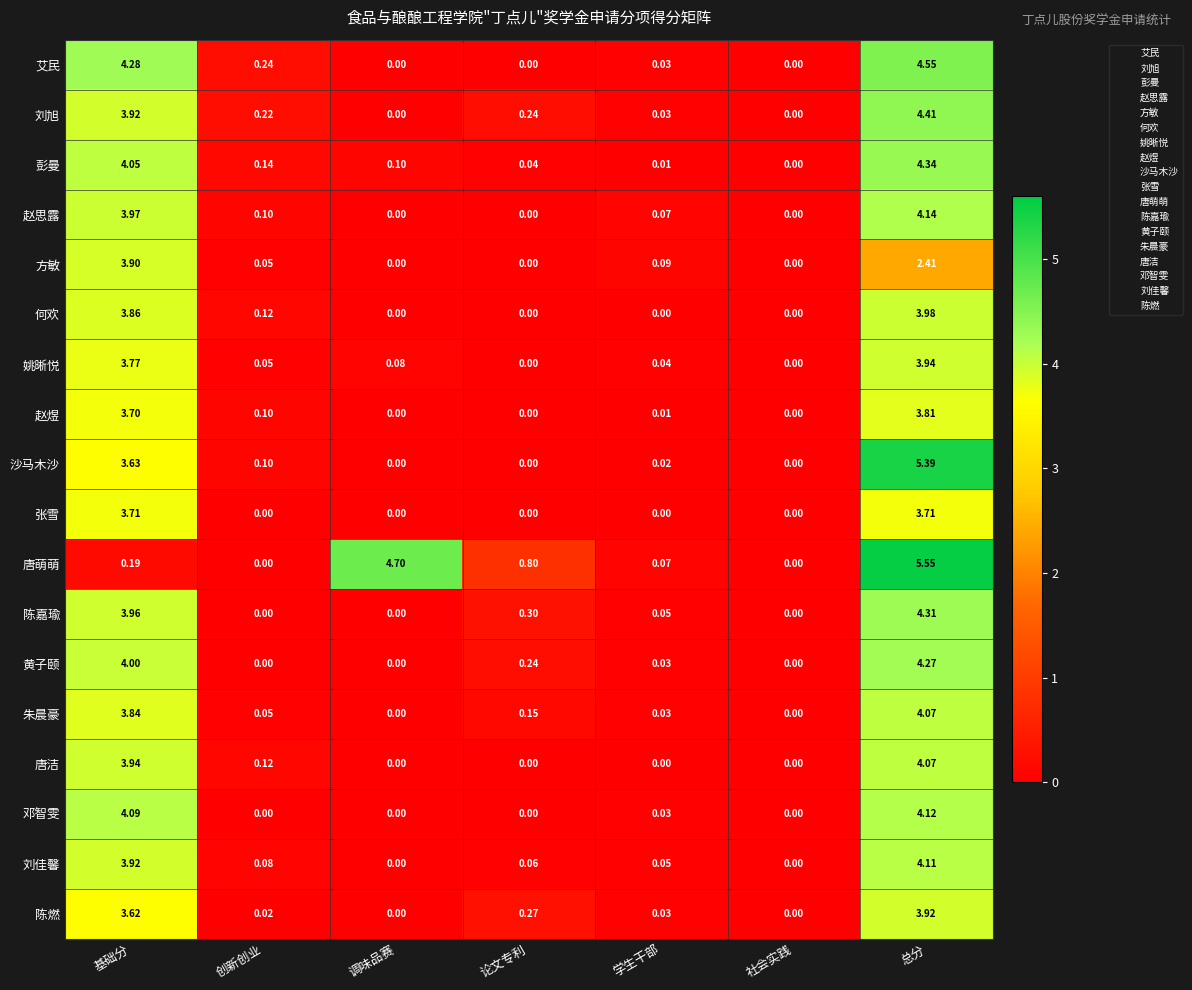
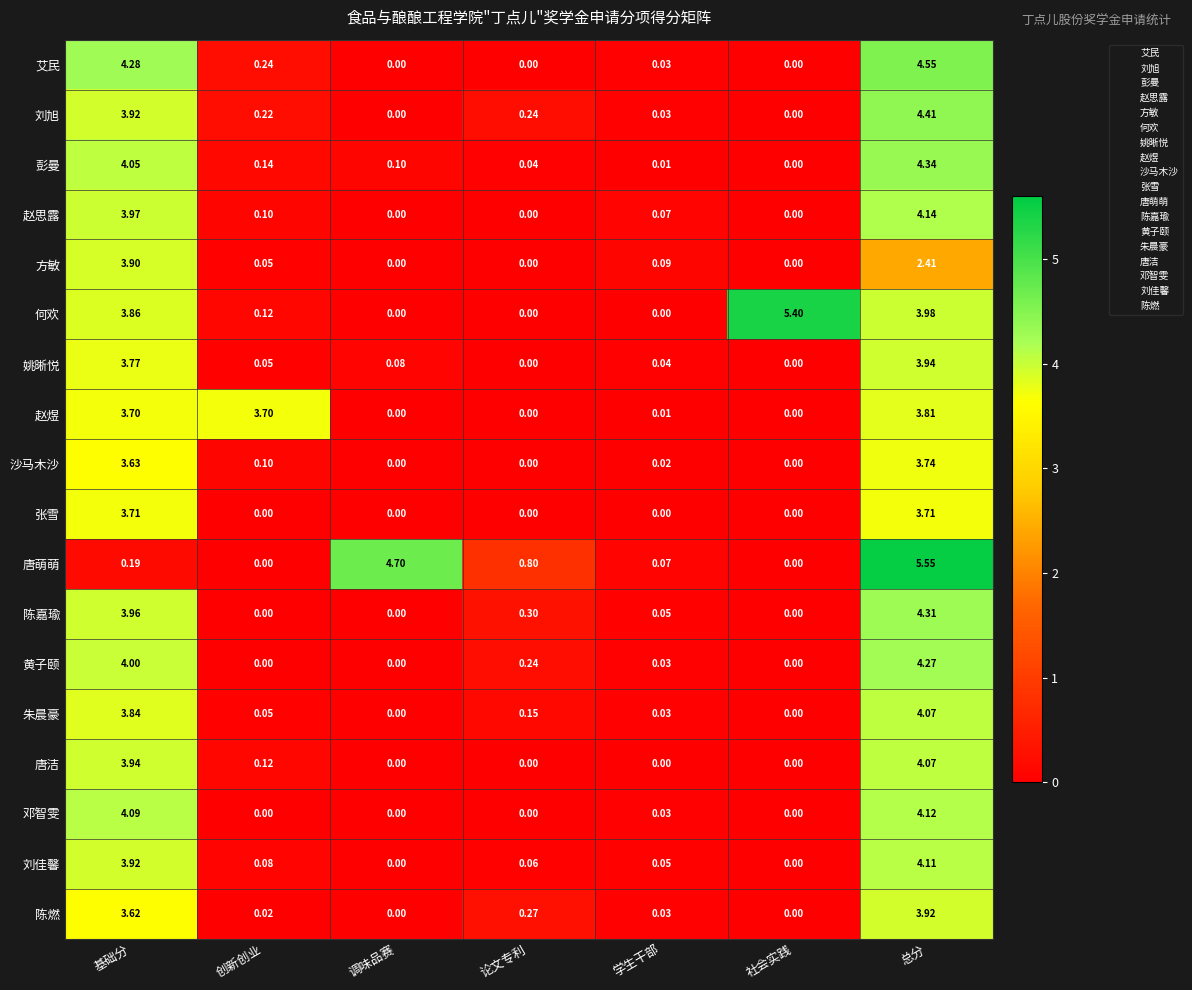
  {
    "艾民": {
      "基础分": 4.28,
      "创新创业": 0.24,
      "调味品赛": 0.00,
      "论文专利": 0.00,
      "学生干部": 0.03,
      "社会实践": 0.00,
      "总分": 4.55
    },
    "刘旭": {
      "基础分": 3.92,
      "创新创业": 0.22,
      "调味品赛": 0.00,
      "论文专利": 0.24,
      "学生干部": 0.03,
      "社会实践": 0.00,
      "总分": 4.41
    },
    "彭曼": {
      "基础分": 4.05,
      "创新创业": 0.14,
      "调味品赛": 0.10,
      "论文专利": 0.04,
      "学生干部": 0.01,
      "社会实践": 0.00,
      "总分": 4.34
    },
    "赵思露": {
      "基础分": 3.97,
      "创新创业": 0.10,
      "调味品赛": 0.00,
      "论文专利": 0.00,
      "学生干部": 0.07,
      "社会实践": 0.00,
      "总分": 4.14
    },
    "方敏": {
      "基础分": 3.90,
      "创新创业": 0.05,
      "调味品赛": 0.00,
      "论文专利": 0.00,
      "学生干部": 0.09,
      "社会实践": 0.00,
      "总分": 2.41
    },
    "何欢": {
      "基础分": 3.86,
      "创新创业": 0.12,
      "调味品赛": 0.00,
      "论文专利": 0.00,
      "学生干部": 0.00,
-     "社会实践": 0.00,
+     "社会实践": 5.40,
      "总分": 3.98
    },
    "姚晰悦": {
      "基础分": 3.77,
      "创新创业": 0.05,
      "调味品赛": 0.08,
      "论文专利": 0.00,
      "学生干部": 0.04,
      "社会实践": 0.00,
      "总分": 3.94
    },
    "赵煜": {
      "基础分": 3.70,
-     "创新创业": 0.10,
+     "创新创业": 3.70,
      "调味品赛": 0.00,
      "论文专利": 0.00,
      "学生干部": 0.01,
      "社会实践": 0.00,
      "总分": 3.81
    },
    "沙马木沙": {
      "基础分": 3.63,
      "创新创业": 0.10,
      "调味品赛": 0.00,
      "论文专利": 0.00,
      "学生干部": 0.02,
      "社会实践": 0.00,
-     "总分": 5.39
+     "总分": 3.74
    },
    "张雪": {
      "基础分": 3.71,
      "创新创业": 0.00,
      "调味品赛": 0.00,
      "论文专利": 0.00,
      "学生干部": 0.00,
      "社会实践": 0.00,
      "总分": 3.71
    },
    "唐萌萌": {
      "基础分": 0.19,
      "创新创业": 0.00,
      "调味品赛": 4.70,
      "论文专利": 0.80,
      "学生干部": 0.07,
      "社会实践": 0.00,
      "总分": 5.55
    },
    "陈嘉瑜": {
      "基础分": 3.96,
      "创新创业": 0.00,
      "调味品赛": 0.00,
      "论文专利": 0.30,
      "学生干部": 0.05,
      "社会实践": 0.00,
      "总分": 4.31
    },
    "黄子颐": {
      "基础分": 4.00,
      "创新创业": 0.00,
      "调味品赛": 0.00,
      "论文专利": 0.24,
      "学生干部": 0.03,
      "社会实践": 0.00,
      "总分": 4.27
    },
    "朱晨豪": {
      "基础分": 3.84,
      "创新创业": 0.05,
      "调味品赛": 0.00,
      "论文专利": 0.15,
      "学生干部": 0.03,
      "社会实践": 0.00,
      "总分": 4.07
    },
    "唐洁": {
      "基础分": 3.94,
      "创新创业": 0.12,
      "调味品赛": 0.00,
      "论文专利": 0.00,
      "学生干部": 0.00,
      "社会实践": 0.00,
      "总分": 4.07
    },
    "邓智雯": {
      "基础分": 4.09,
      "创新创业": 0.00,
      "调味品赛": 0.00,
      "论文专利": 0.00,
      "学生干部": 0.03,
      "社会实践": 0.00,
      "总分": 4.12
    },
    "刘佳馨": {
      "基础分": 3.92,
      "创新创业": 0.08,
      "调味品赛": 0.00,
      "论文专利": 0.06,
      "学生干部": 0.05,
      "社会实践": 0.00,
      "总分": 4.11
    },
    "陈燃": {
      "基础分": 3.62,
      "创新创业": 0.02,
      "调味品赛": 0.00,
      "论文专利": 0.27,
      "学生干部": 0.03,
      "社会实践": 0.00,
      "总分": 3.92
    }
  }
